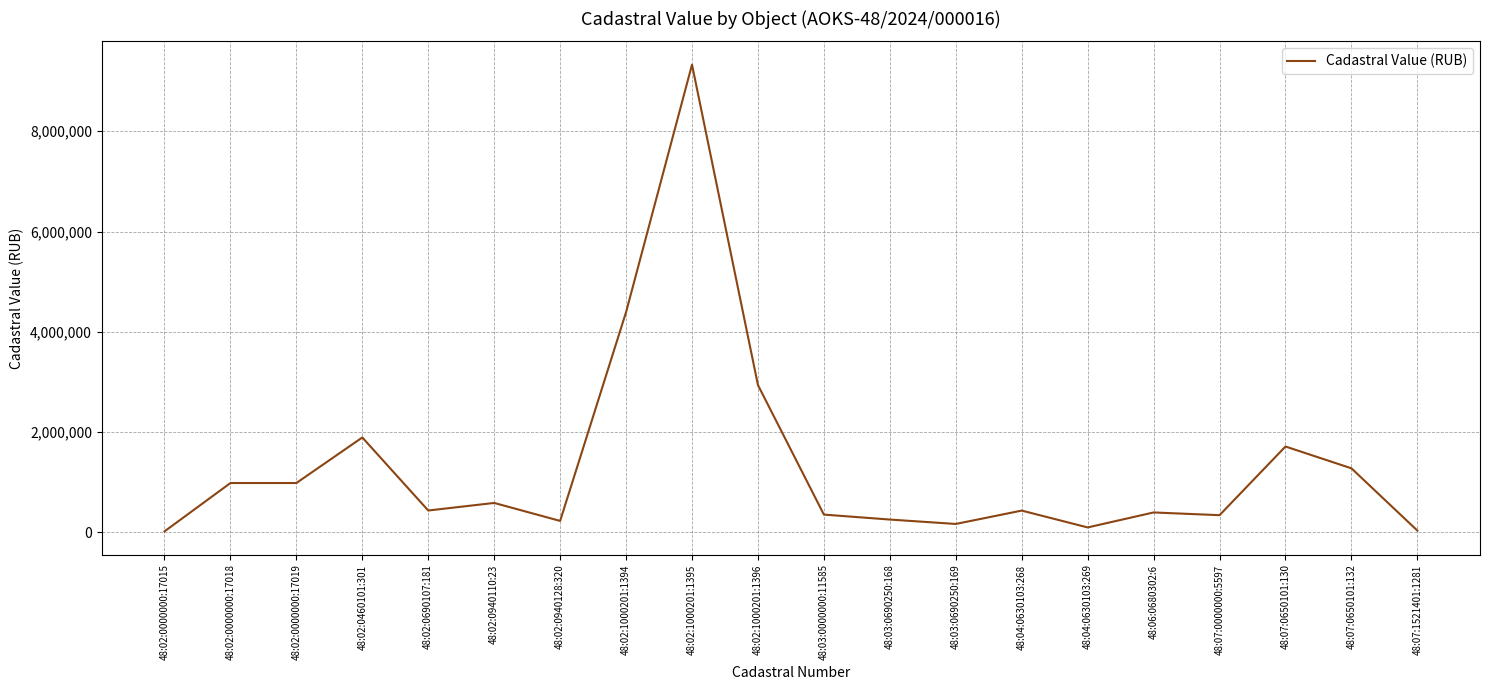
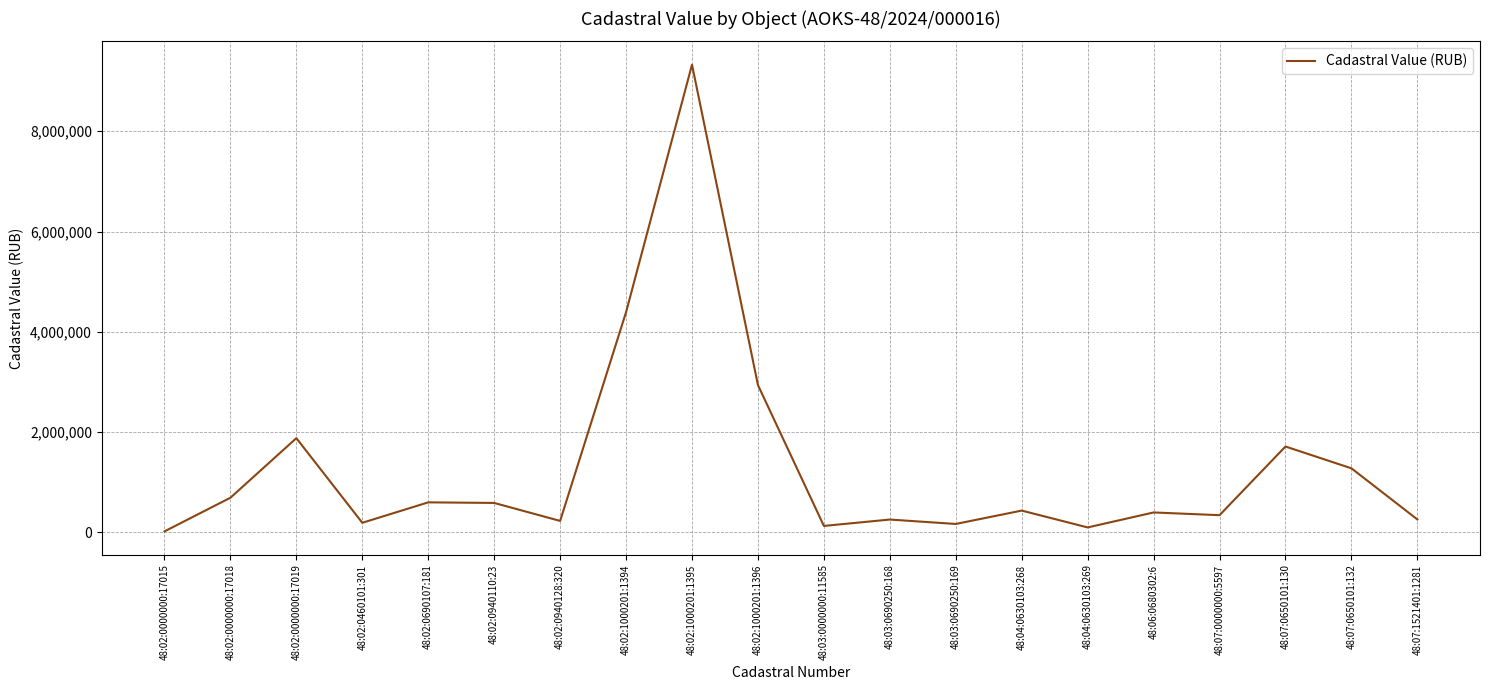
  {
    "48:02:0000000:17015": "0",
-   "48:02:0000000:17018": "1,000,000",
-   "48:02:0000000:17019": "1,000,000",
-   "48:02:0460101:301": "1,900,000",
-   "48:02:0690107:181": "400,000",
+   "48:02:0000000:17018": "700,000",
+   "48:02:0000000:17019": "1,900,000",
+   "48:02:0460101:301": "200,000",
+   "48:02:0690107:181": "600,000",
    "48:02:0940110:23": "600,000",
    "48:02:0940128:320": "200,000",
    "48:02:1000201:1394": "4,400,000",
    "48:02:1000201:1395": "9,300,000",
    "48:02:1000201:1396": "2,900,000",
-   "48:03:0000000:11585": "400,000",
+   "48:03:0000000:11585": "100,000",
    "48:03:0690250:168": "300,000",
    "48:03:0690250:169": "200,000",
    "48:04:0630103:268": "400,000",
    "48:04:0630103:269": "100,000",
    "48:06:0680302:6": "400,000",
    "48:07:0000000:5597": "300,000",
    "48:07:0650101:130": "1,700,000",
    "48:07:0650101:132": "1,300,000",
-   "48:07:1521401:1281": "0"
+   "48:07:1521401:1281": "300,000"
  }
